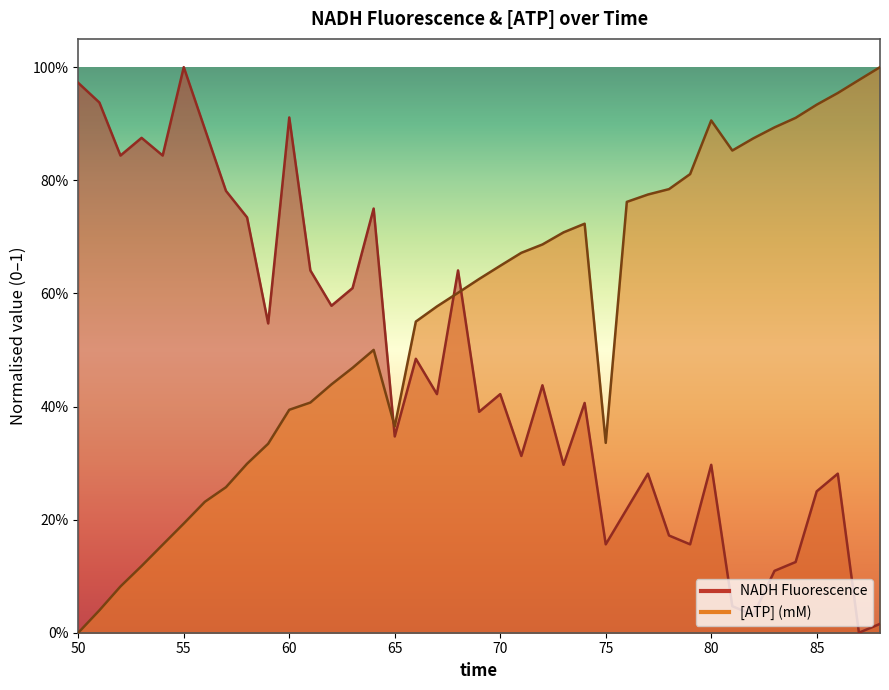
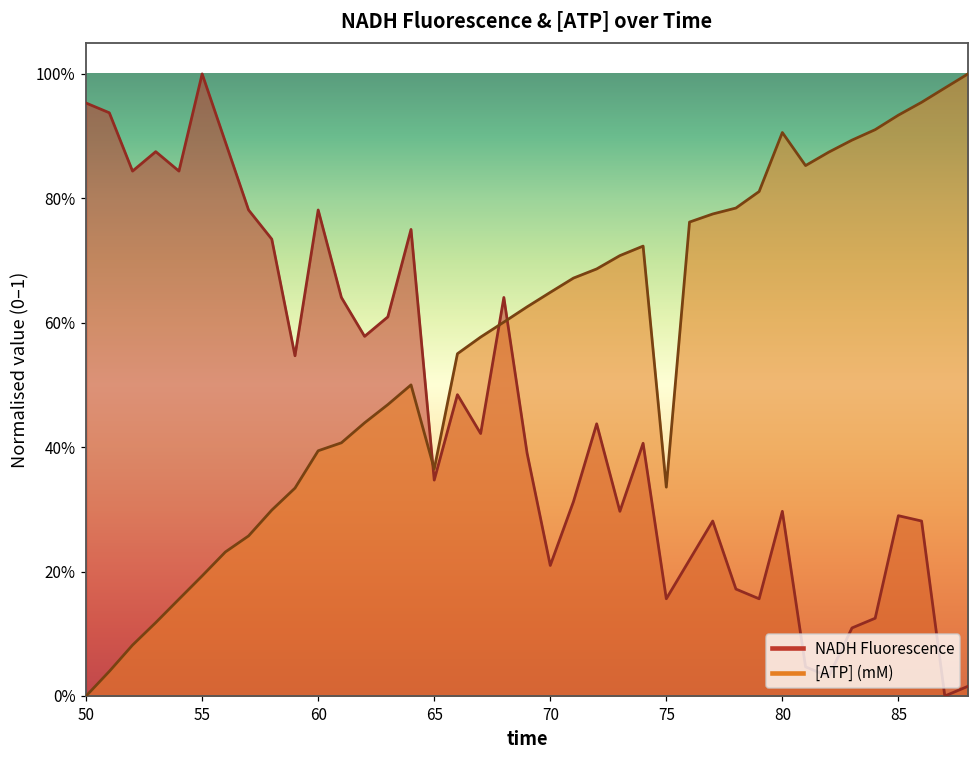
  {
    "NADH Fluorescence": {
-     "50": "97%",
+     "50": "95%",
      "55": "100%",
-     "60": "91%",
+     "60": "78%",
      "65": "35%",
-     "70": "42%",
+     "70": "21%",
      "75": "16%",
      "80": "30%",
-     "85": "25%"
+     "85": "29%"
    },
    "[ATP] (mM)": {
      "50": "0%",
      "55": "19%",
      "60": "39%",
      "65": "36%",
      "70": "65%",
      "75": "34%",
      "80": "91%",
      "85": "93%"
    }
  }
